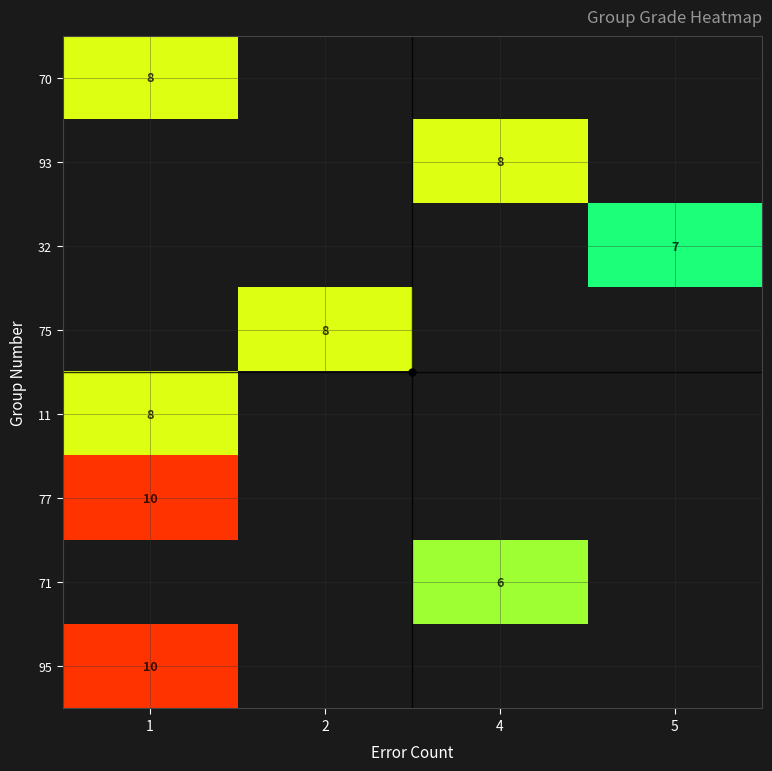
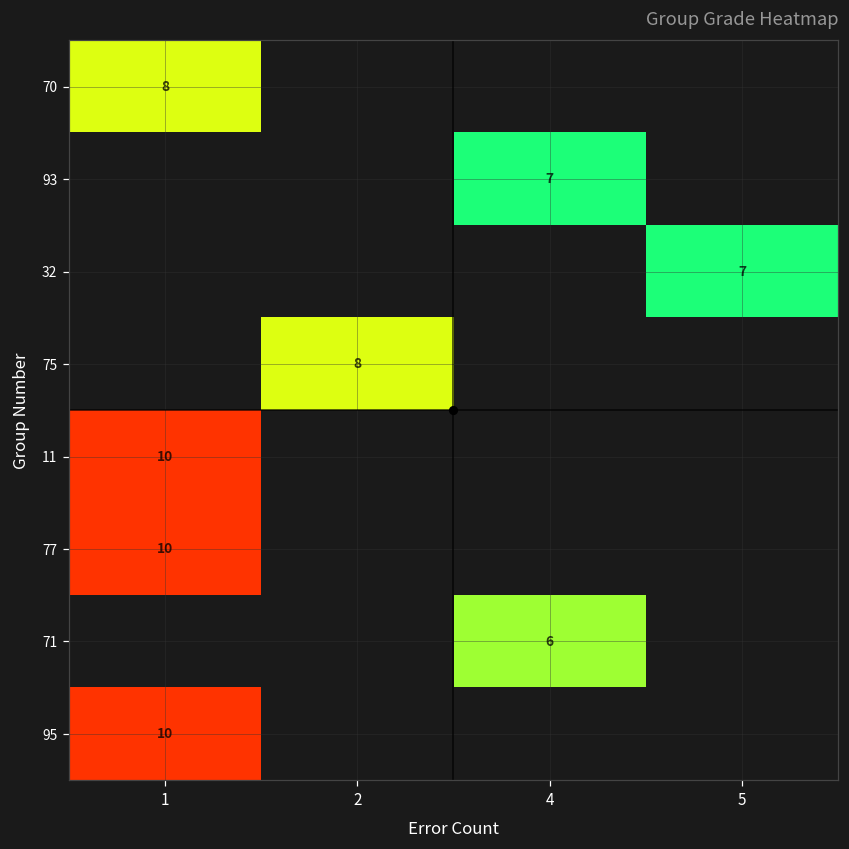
  {
    "70": {
      "1": 8
    },
    "93": {
-     "4": 8
+     "4": 7
    },
    "32": {
      "5": 7
    },
    "75": {
      "2": 8
    },
    "11": {
-     "1": 8
+     "1": 10
    },
    "77": {
      "1": 10
    },
    "71": {
      "4": 6
    },
    "95": {
      "1": 10
    }
  }
